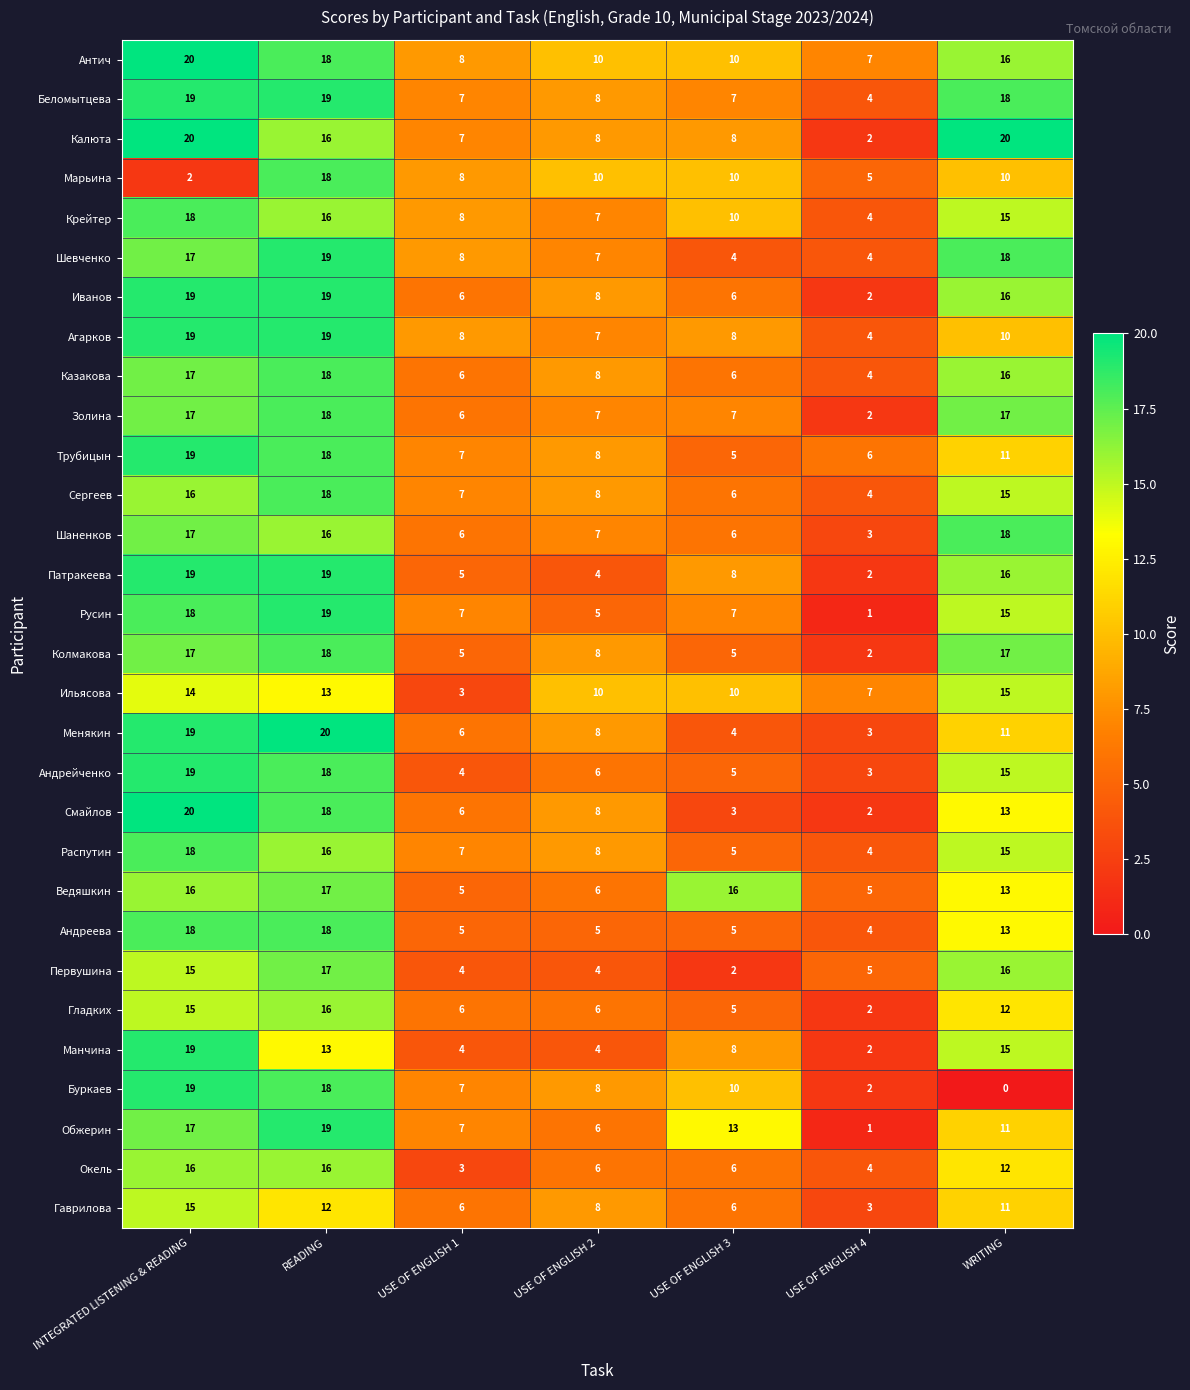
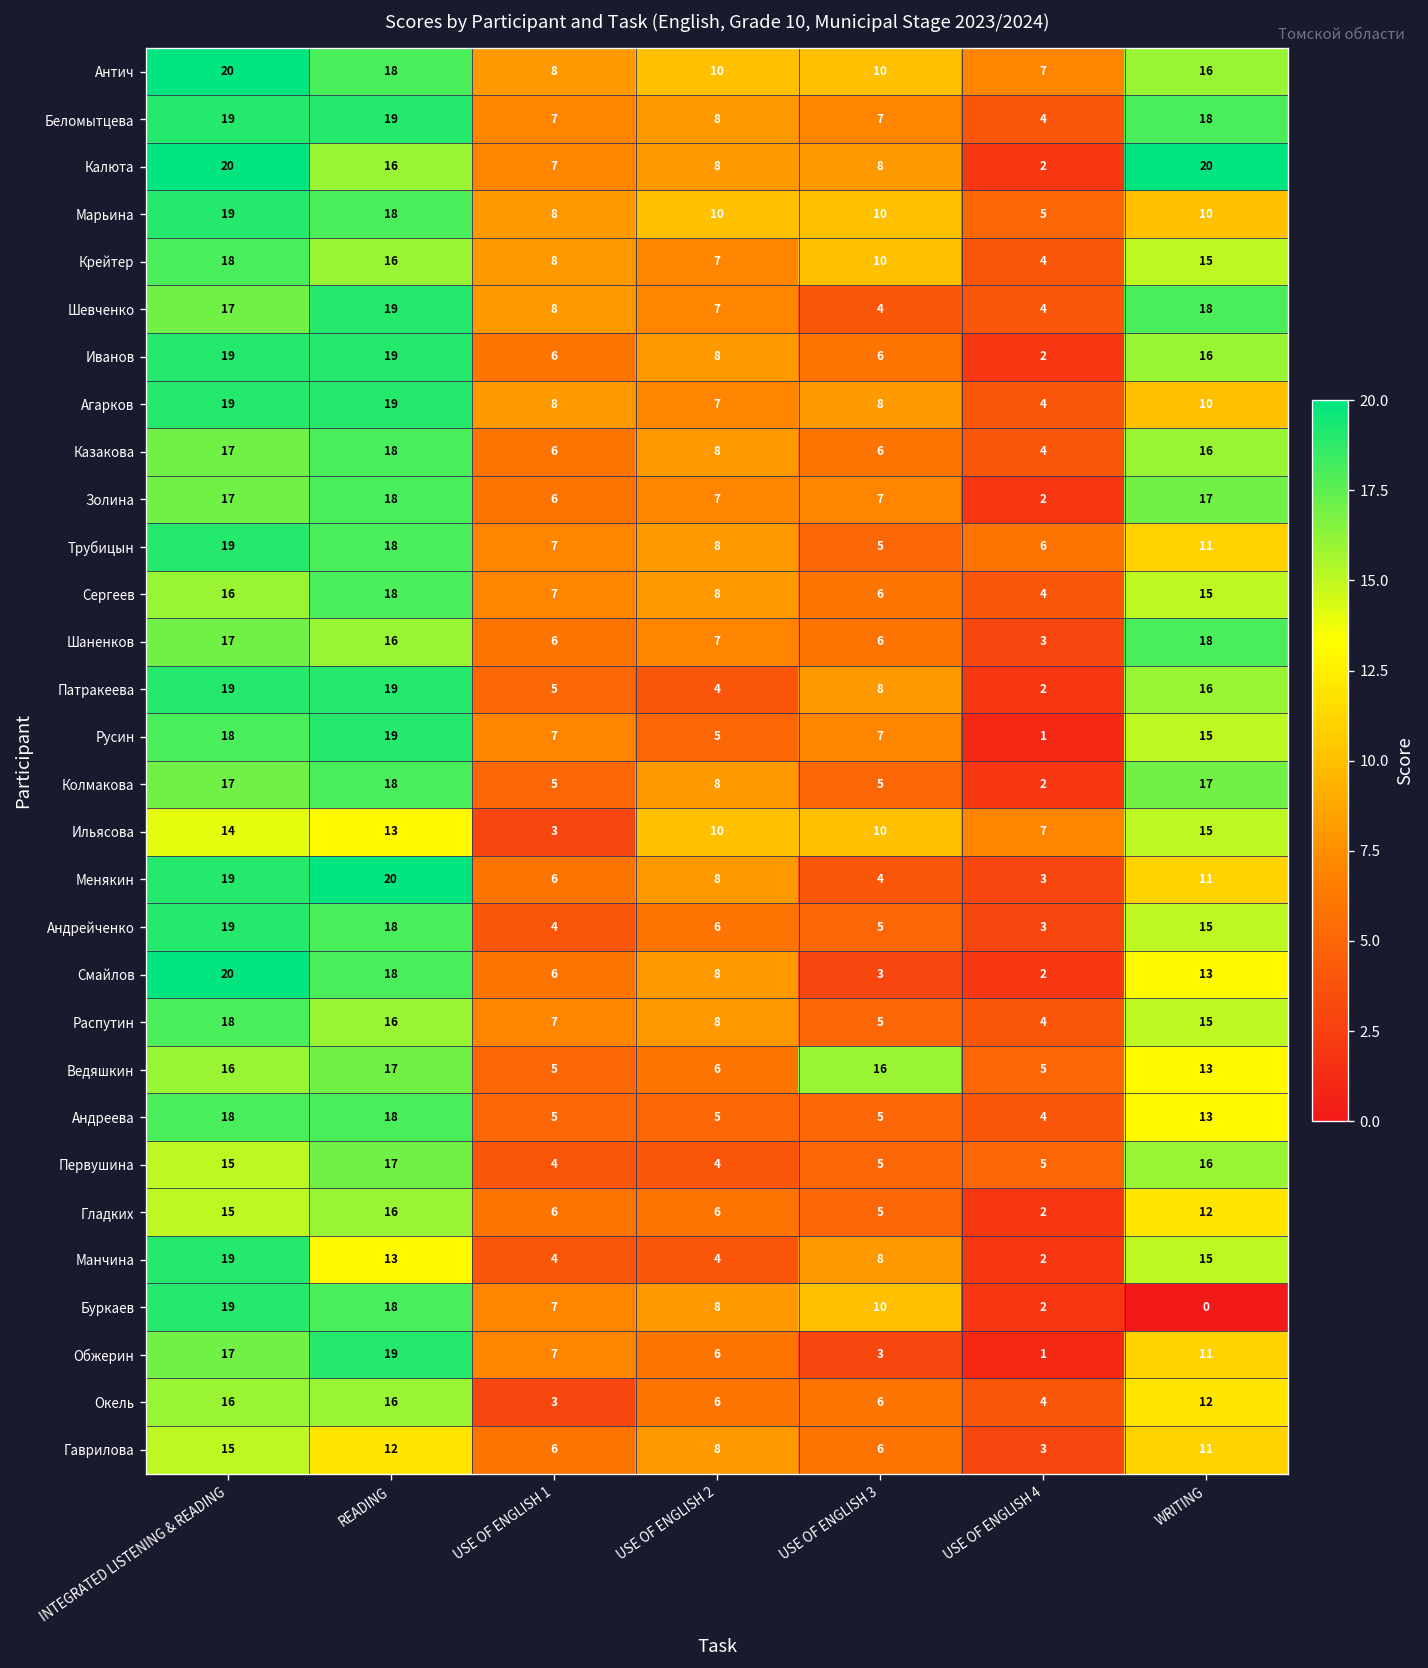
  {
    "Марьина": {
-     "INTEGRATED LISTENING & READING": 2,
+     "INTEGRATED LISTENING & READING": 19,
      "READING": 18,
      "USE OF ENGLISH 1": 8,
      "USE OF ENGLISH 2": 10,
      "USE OF ENGLISH 3": 10,
      "USE OF ENGLISH 4": 5,
      "WRITING": 10
    },
    "Первушина": {
      "INTEGRATED LISTENING & READING": 15,
      "READING": 17,
      "USE OF ENGLISH 1": 4,
      "USE OF ENGLISH 2": 4,
-     "USE OF ENGLISH 3": 2,
+     "USE OF ENGLISH 3": 5,
      "USE OF ENGLISH 4": 5,
      "WRITING": 16
    },
    "Обжерин": {
      "INTEGRATED LISTENING & READING": 17,
      "READING": 19,
      "USE OF ENGLISH 1": 7,
      "USE OF ENGLISH 2": 6,
-     "USE OF ENGLISH 3": 13,
+     "USE OF ENGLISH 3": 3,
      "USE OF ENGLISH 4": 1,
      "WRITING": 11
    }
  }
